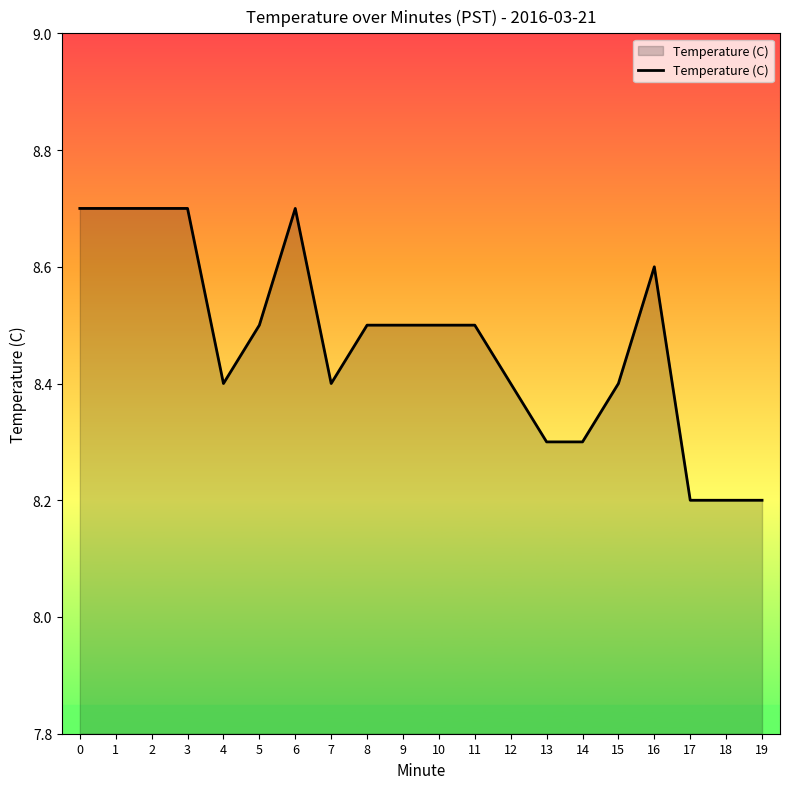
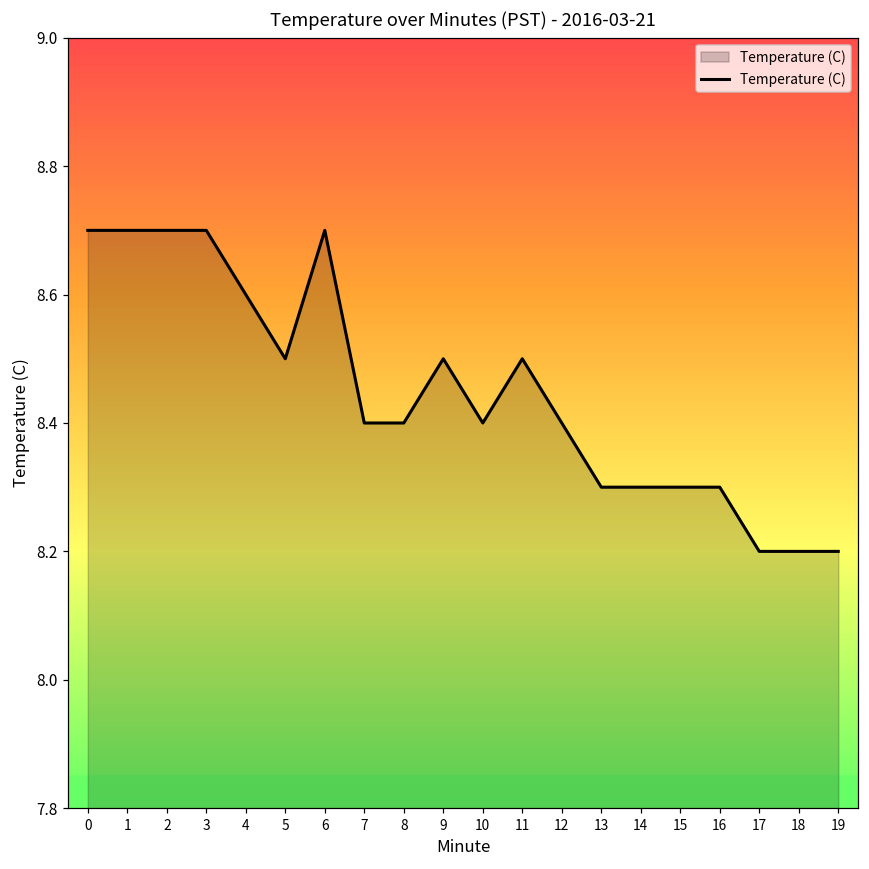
  {
    "0": 8.7,
    "1": 8.7,
    "2": 8.7,
    "3": 8.7,
-   "4": 8.4,
+   "4": 8.6,
    "5": 8.5,
    "6": 8.7,
    "7": 8.4,
-   "8": 8.5,
+   "8": 8.4,
    "9": 8.5,
-   "10": 8.5,
+   "10": 8.4,
    "11": 8.5,
    "12": 8.4,
    "13": 8.3,
    "14": 8.3,
-   "15": 8.4,
-   "16": 8.6,
+   "15": 8.3,
+   "16": 8.3,
    "17": 8.2,
    "18": 8.2,
    "19": 8.2
  }
